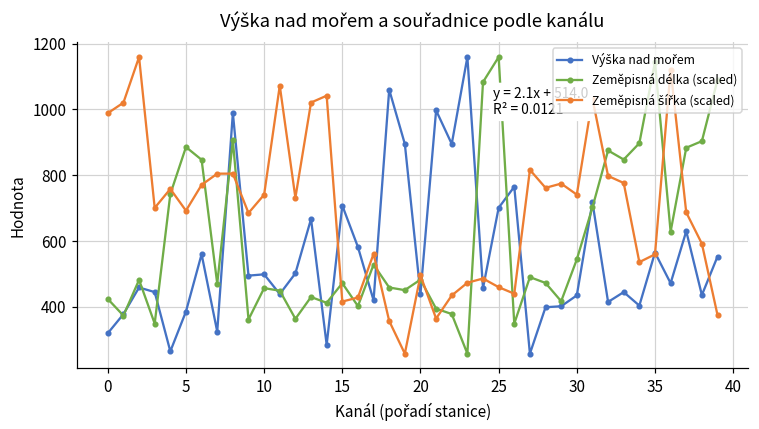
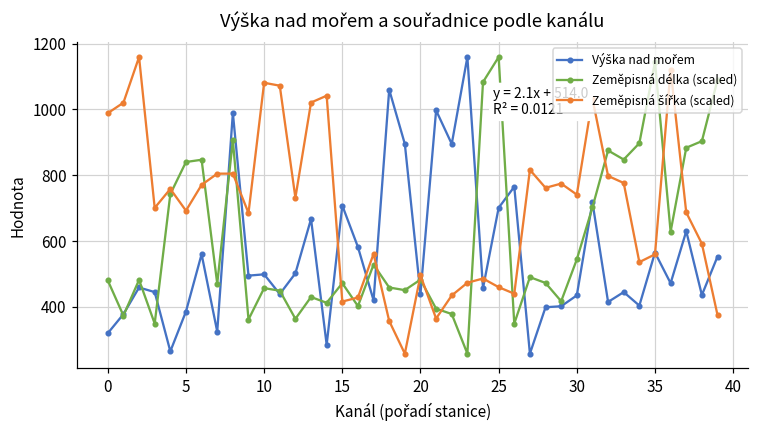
  {
    "Výška nad mořem": {
      "0": 320,
      "5": 390,
      "10": 500,
      "15": 710,
      "20": 440,
      "25": 700,
      "30": 440
    },
    "Zeměpisná délka (scaled)": {
-     "0": 420,
-     "5": 890,
+     "0": 480,
+     "5": 840,
      "10": 460,
      "15": 470,
      "20": 480,
      "25": 1160,
      "30": 540
    },
    "Zeměpisná šířka (scaled)": {
      "0": 990,
      "5": 690,
-     "10": 740,
+     "10": 1080,
      "15": 420,
      "20": 500,
      "25": 460,
      "30": 740
    }
  }
